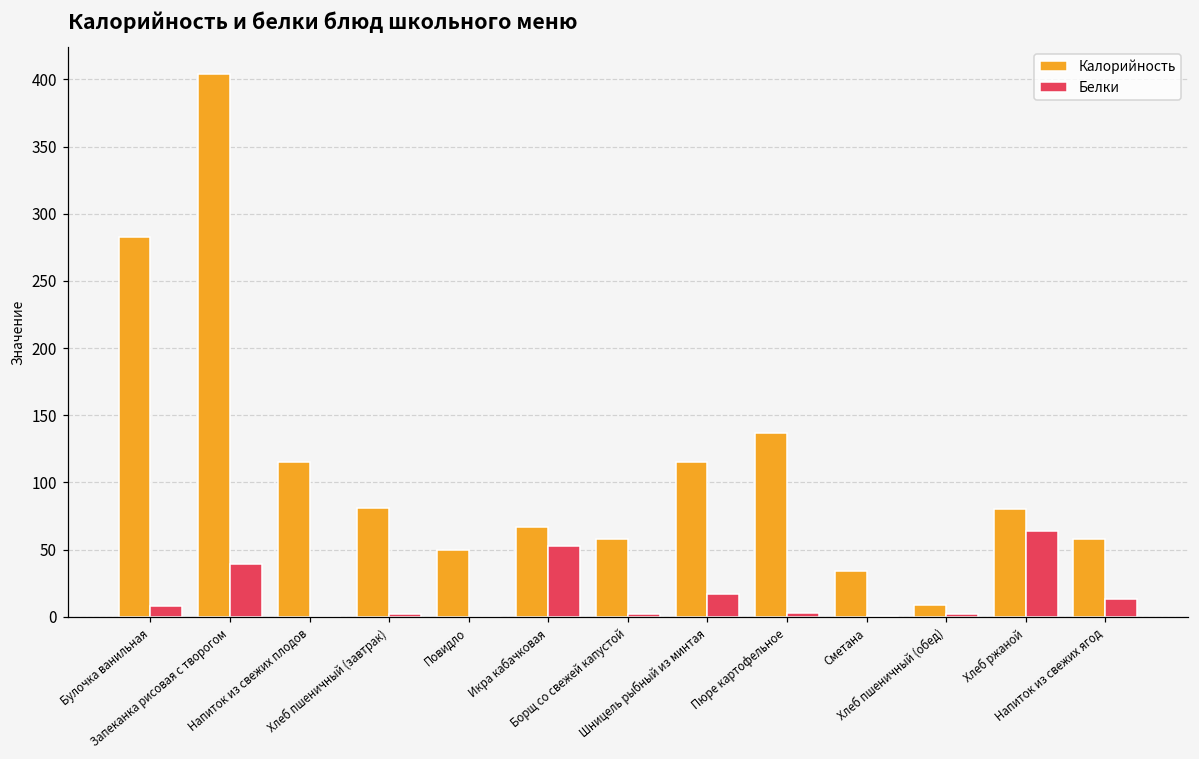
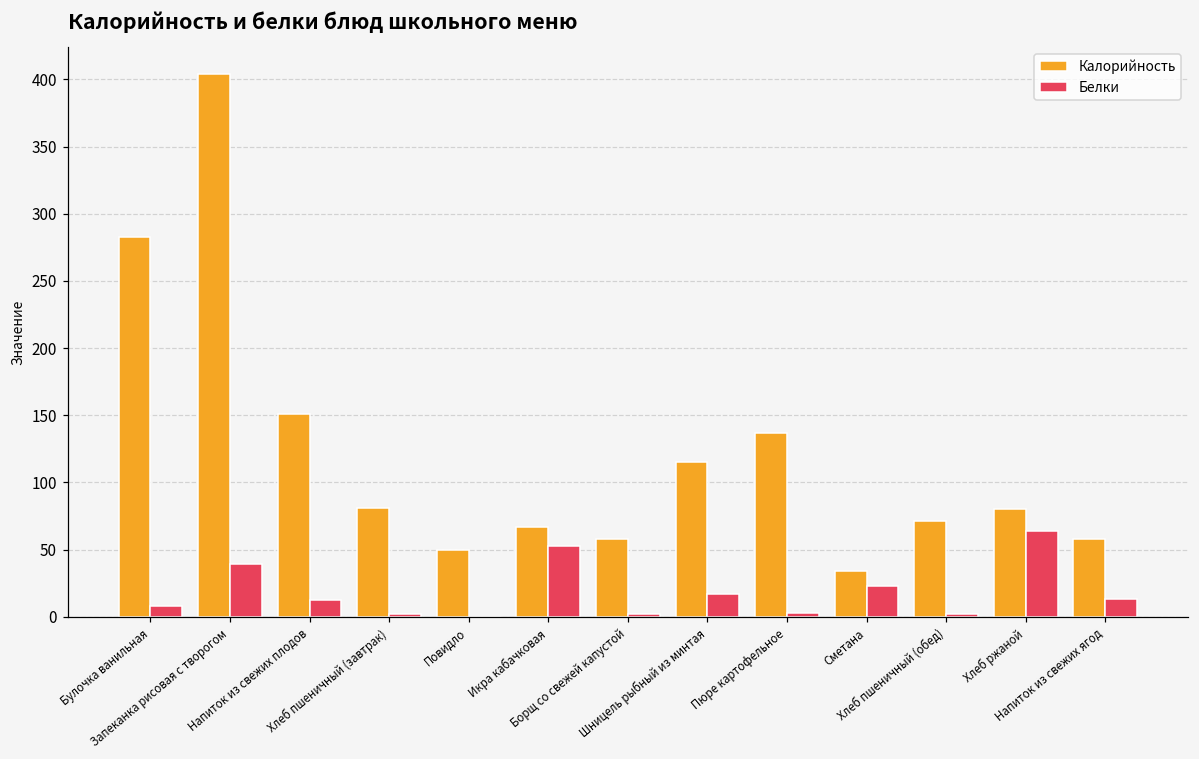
  {
    "Калорийность": {
      "Булочка ванильная": 283,
      "Запеканка рисовая с творогом": 404,
-     "Напиток из свежих плодов": 115,
+     "Напиток из свежих плодов": 151,
      "Хлеб пшеничный (завтрак)": 81,
      "Повидло": 50,
      "Икра кабачковая": 67,
      "Борщ со свежей капустой": 58,
      "Шницель рыбный из минтая": 115,
      "Пюре картофельное": 137,
      "Сметана": 34,
-     "Хлеб пшеничный (обед)": 9,
+     "Хлеб пшеничный (обед)": 71,
      "Хлеб ржаной": 80,
      "Напиток из свежих ягод": 58
    },
    "Белки": {
      "Булочка ванильная": 8,
      "Запеканка рисовая с творогом": 39,
-     "Напиток из свежих плодов": 0,
+     "Напиток из свежих плодов": 12,
      "Хлеб пшеничный (завтрак)": 2,
      "Икра кабачковая": 53,
      "Шницель рыбный из минтая": 17,
      "Пюре картофельное": 3,
-     "Сметана": 1,
+     "Сметана": 23,
      "Хлеб пшеничный (обед)": 2,
      "Хлеб ржаной": 64,
      "Напиток из свежих ягод": 13
    }
  }
